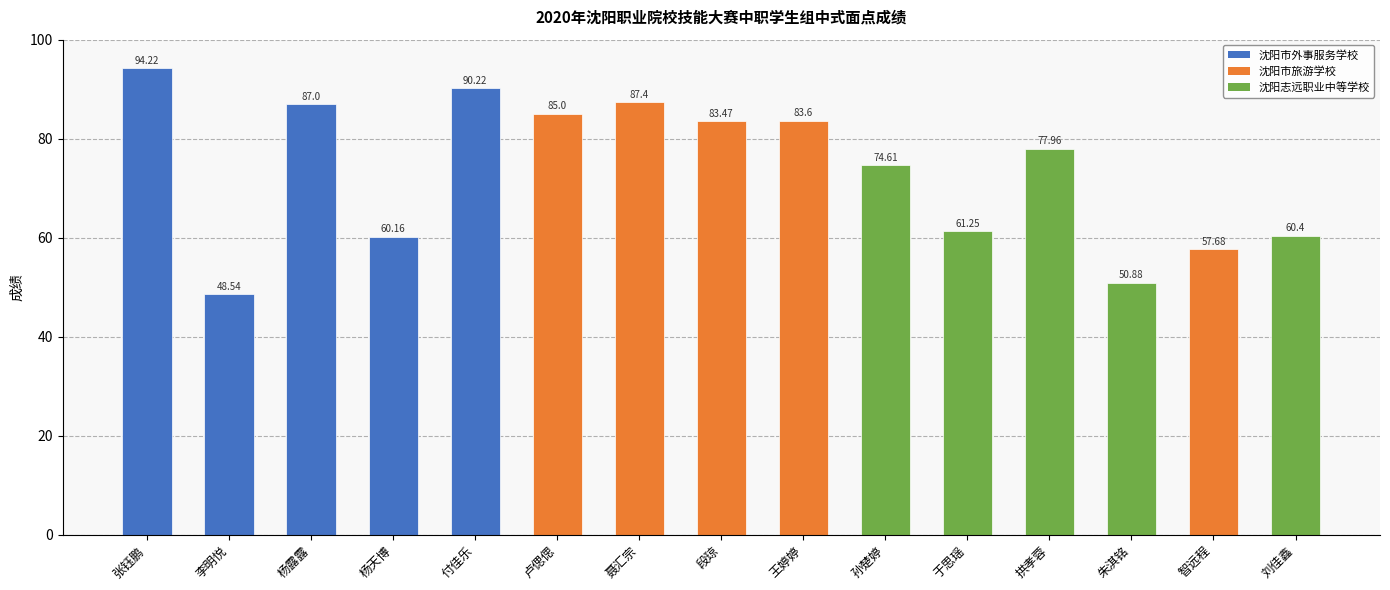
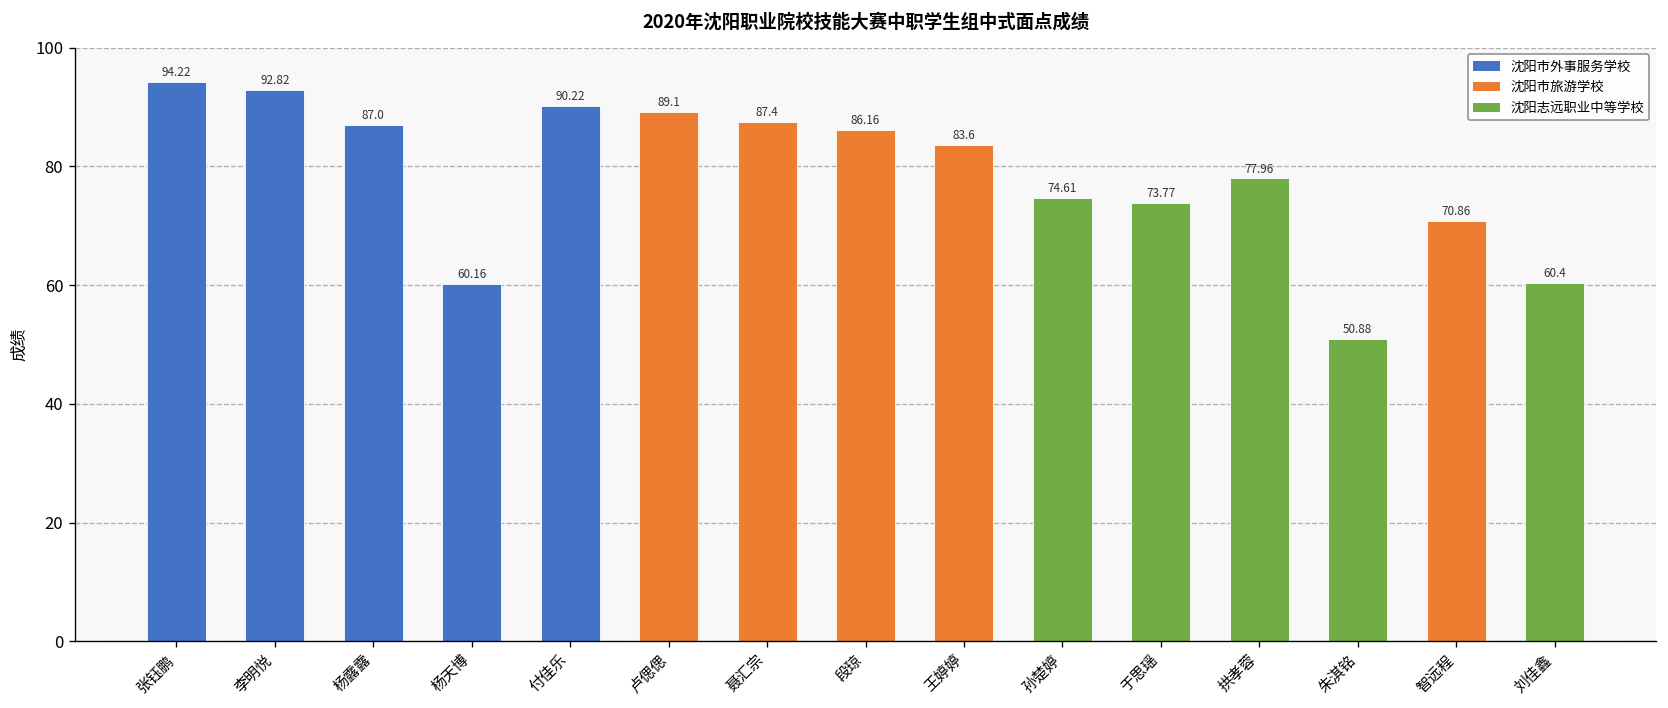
  {
    "张钰鹏": 94.22,
-   "李明悦": 48.54,
+   "李明悦": 92.82,
    "杨露露": 87.0,
    "杨天博": 60.16,
    "付佳乐": 90.22,
-   "卢偲偲": 85.0,
+   "卢偲偲": 89.1,
    "聂汇宗": 87.4,
-   "段琼": 83.47,
+   "段琼": 86.16,
    "王婷婷": 83.6,
    "孙楚婷": 74.61,
-   "于思瑶": 61.25,
+   "于思瑶": 73.77,
    "拱孝蓉": 77.96,
    "朱淇铭": 50.88,
-   "智远程": 57.68,
+   "智远程": 70.86,
    "刘佳鑫": 60.4
  }
